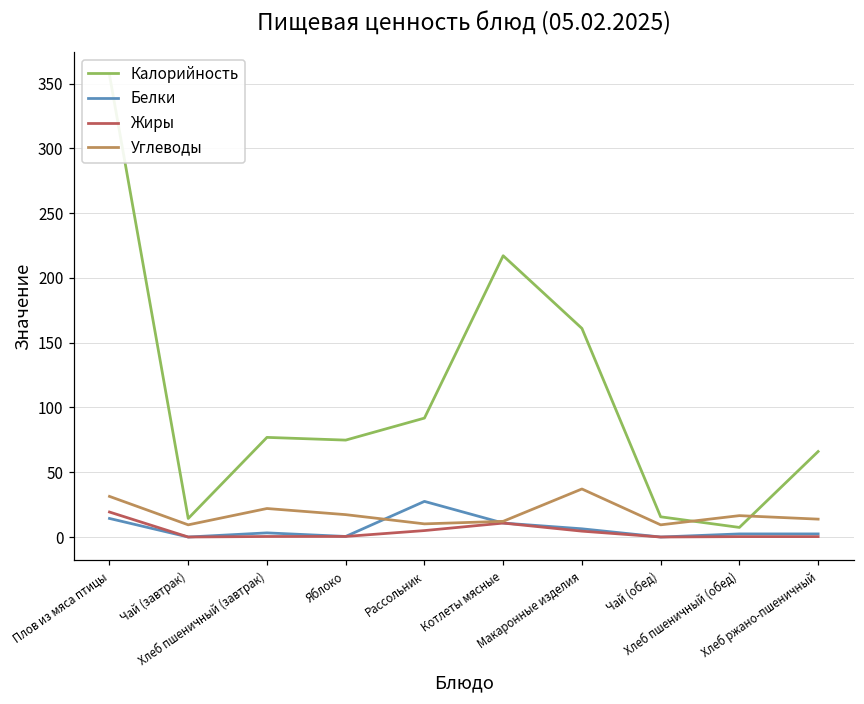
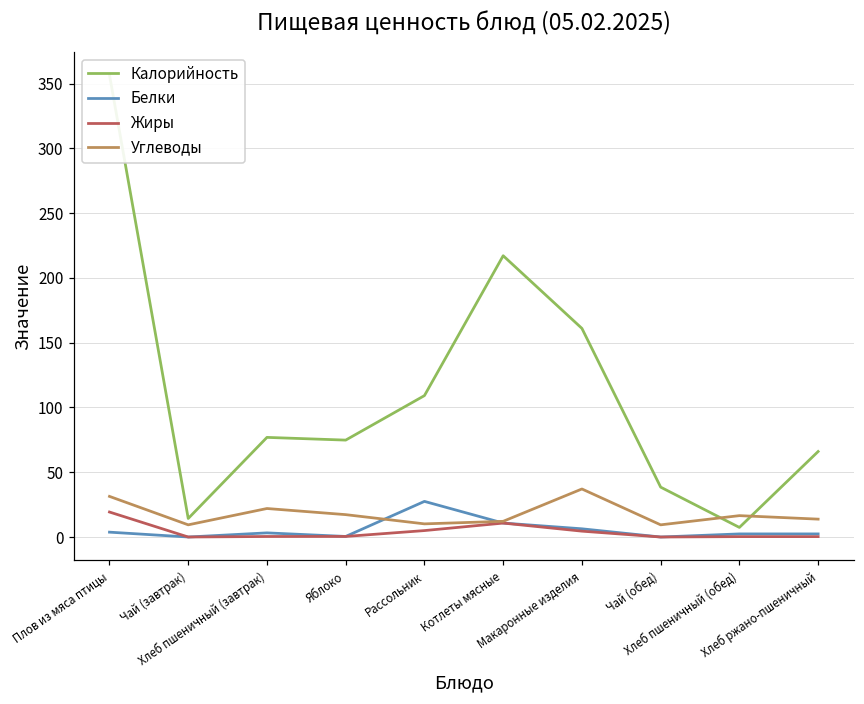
  {
    "Калорийность": {
      "Чай (завтрак)": 14,
      "Хлеб пшеничный (завтрак)": 77,
      "Яблоко": 75,
-     "Рассольник": 92,
+     "Рассольник": 109,
      "Котлеты мясные": 217,
      "Макаронные изделия": 161,
-     "Чай (обед)": 16,
+     "Чай (обед)": 39,
      "Хлеб пшеничный (обед)": 7,
      "Хлеб ржано-пшеничный": 66
    },
    "Белки": {
-     "Плов из мяса птицы": 14,
+     "Плов из мяса птицы": 4,
      "Хлеб пшеничный (завтрак)": 3,
      "Рассольник": 28
    }
  }
